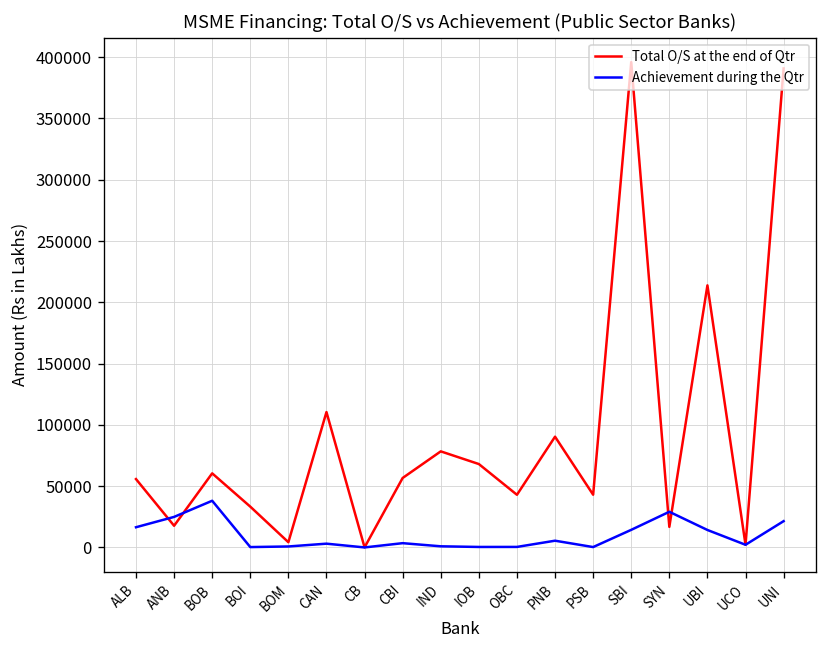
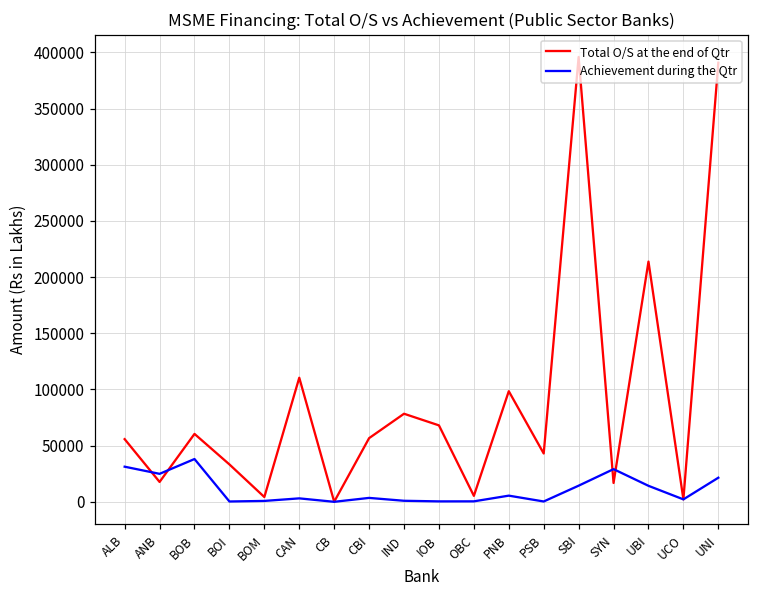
  {
    "Total O/S at the end of Qtr": {
      "ALB": 56000,
      "ANB": 18000,
      "BOB": 60000,
      "BOI": 33000,
      "BOM": 4000,
      "CAN": 110000,
      "CBI": 57000,
      "IND": 78000,
      "IOB": 68000,
-     "OBC": 43000,
-     "PNB": 90000,
+     "OBC": 5000,
+     "PNB": 98000,
      "PSB": 43000,
      "SYN": 17000,
      "UBI": 214000
    },
    "Achievement during the Qtr": {
-     "ALB": 16000,
+     "ALB": 31000,
      "ANB": 25000,
      "BOB": 38000,
      "BOI": 0,
      "BOM": 1000,
      "CAN": 3000,
      "CBI": 3000,
      "IND": 1000,
      "IOB": 0,
      "OBC": 0,
      "PNB": 5000,
      "PSB": 0,
      "SBI": 14000,
      "SYN": 29000,
      "UBI": 14000,
      "UNI": 21000
    }
  }
